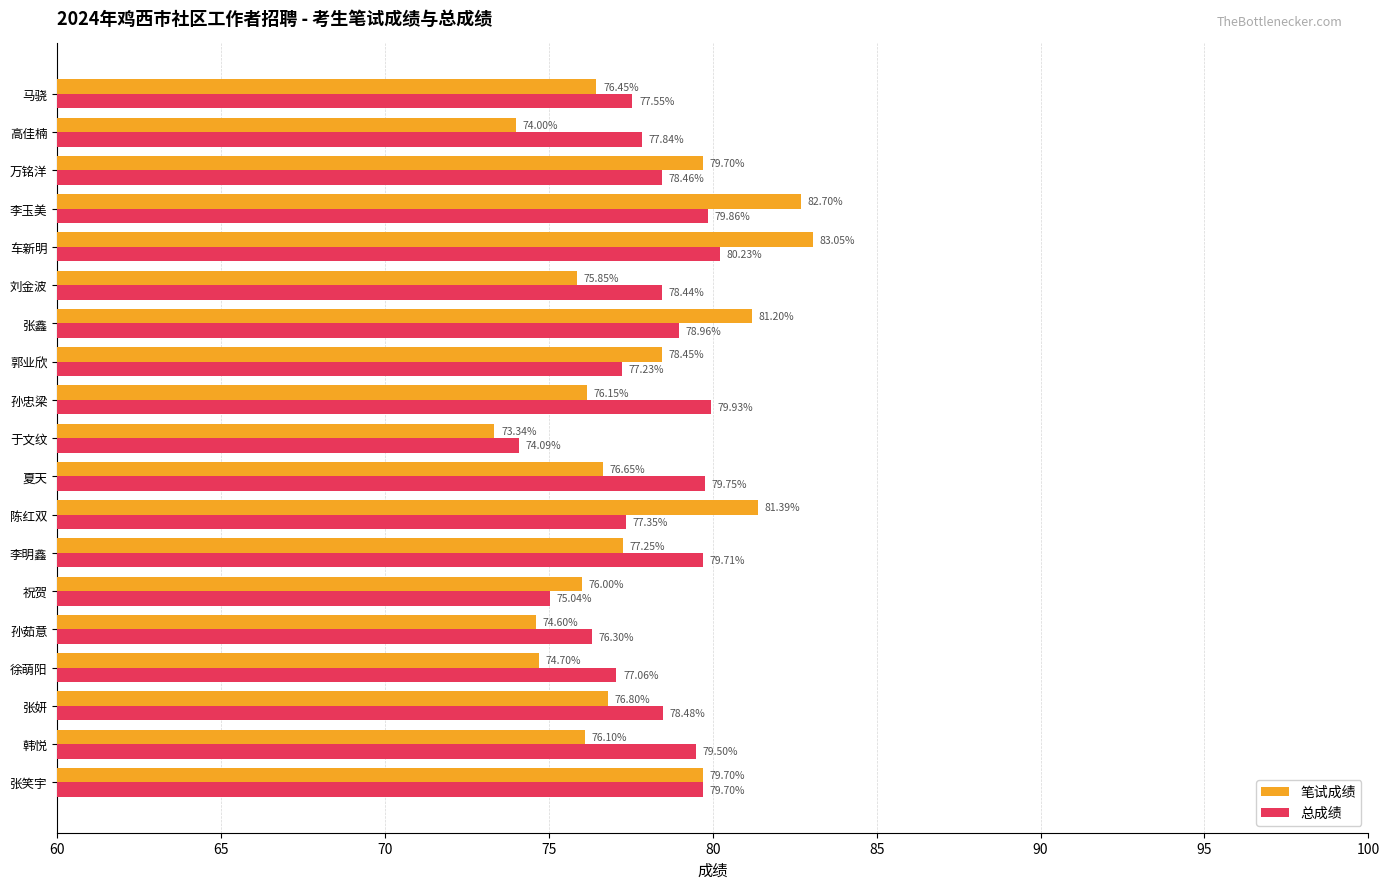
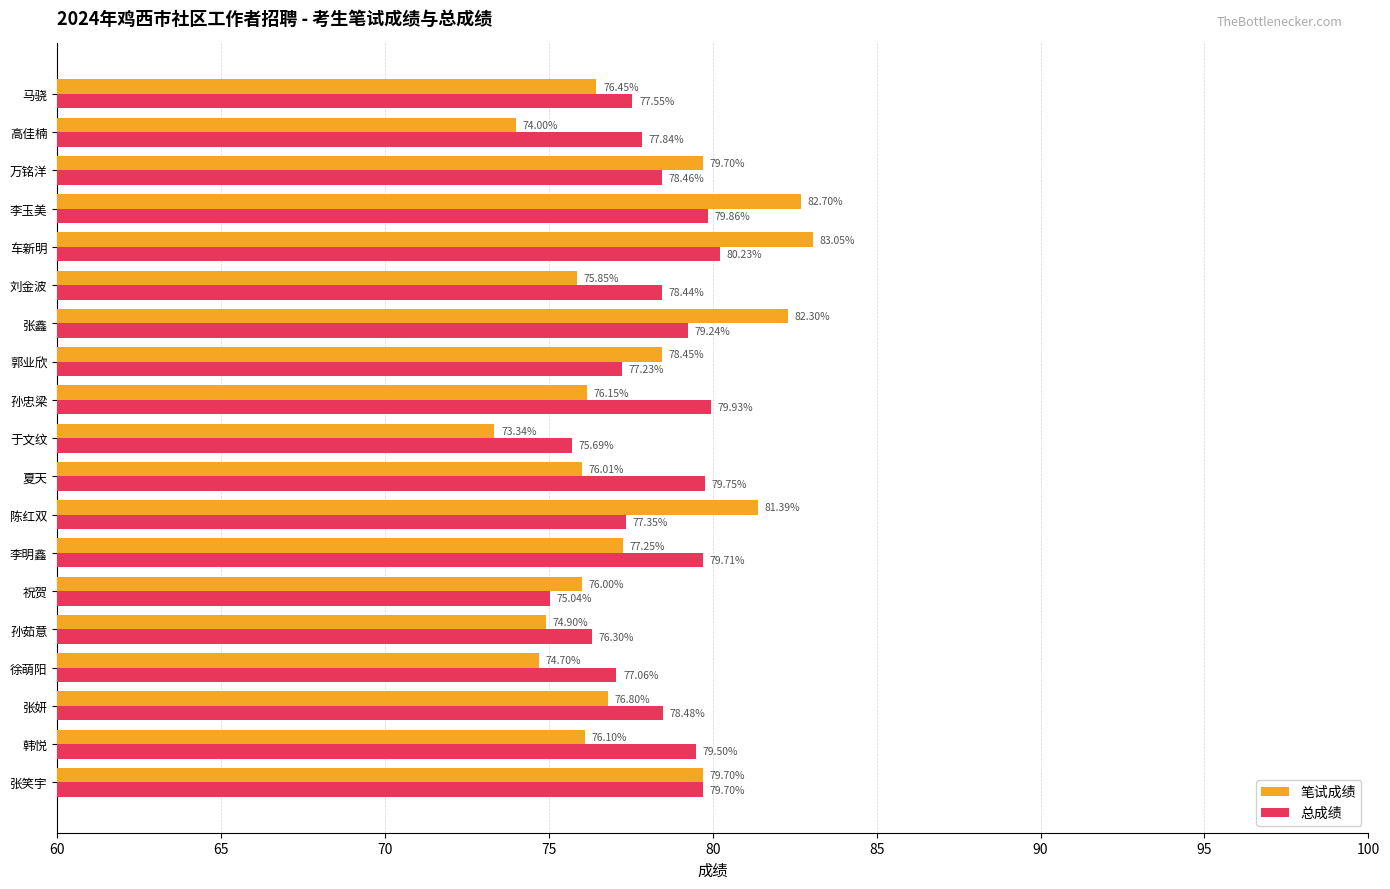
  {
    "笔试成绩": {
      "马骁": "76.45%",
      "高佳楠": "74.00%",
      "万铭洋": "79.70%",
      "李玉美": "82.70%",
      "车新明": "83.05%",
      "刘金波": "75.85%",
-     "张鑫": "81.20%",
+     "张鑫": "82.30%",
      "郭业欣": "78.45%",
      "孙忠梁": "76.15%",
      "于文纹": "73.34%",
-     "夏天": "76.65%",
+     "夏天": "76.01%",
      "陈红双": "81.39%",
      "李明鑫": "77.25%",
      "祝贺": "76.00%",
-     "孙茹意": "74.60%",
+     "孙茹意": "74.90%",
      "徐萌阳": "74.70%",
      "张妍": "76.80%",
      "韩悦": "76.10%",
      "张笑宇": "79.70%"
    },
    "总成绩": {
      "马骁": "77.55%",
      "高佳楠": "77.84%",
      "万铭洋": "78.46%",
      "李玉美": "79.86%",
      "车新明": "80.23%",
      "刘金波": "78.44%",
-     "张鑫": "78.96%",
+     "张鑫": "79.24%",
      "郭业欣": "77.23%",
      "孙忠梁": "79.93%",
-     "于文纹": "74.09%",
+     "于文纹": "75.69%",
      "夏天": "79.75%",
      "陈红双": "77.35%",
      "李明鑫": "79.71%",
      "祝贺": "75.04%",
      "孙茹意": "76.30%",
      "徐萌阳": "77.06%",
      "张妍": "78.48%",
      "韩悦": "79.50%",
      "张笑宇": "79.70%"
    }
  }
